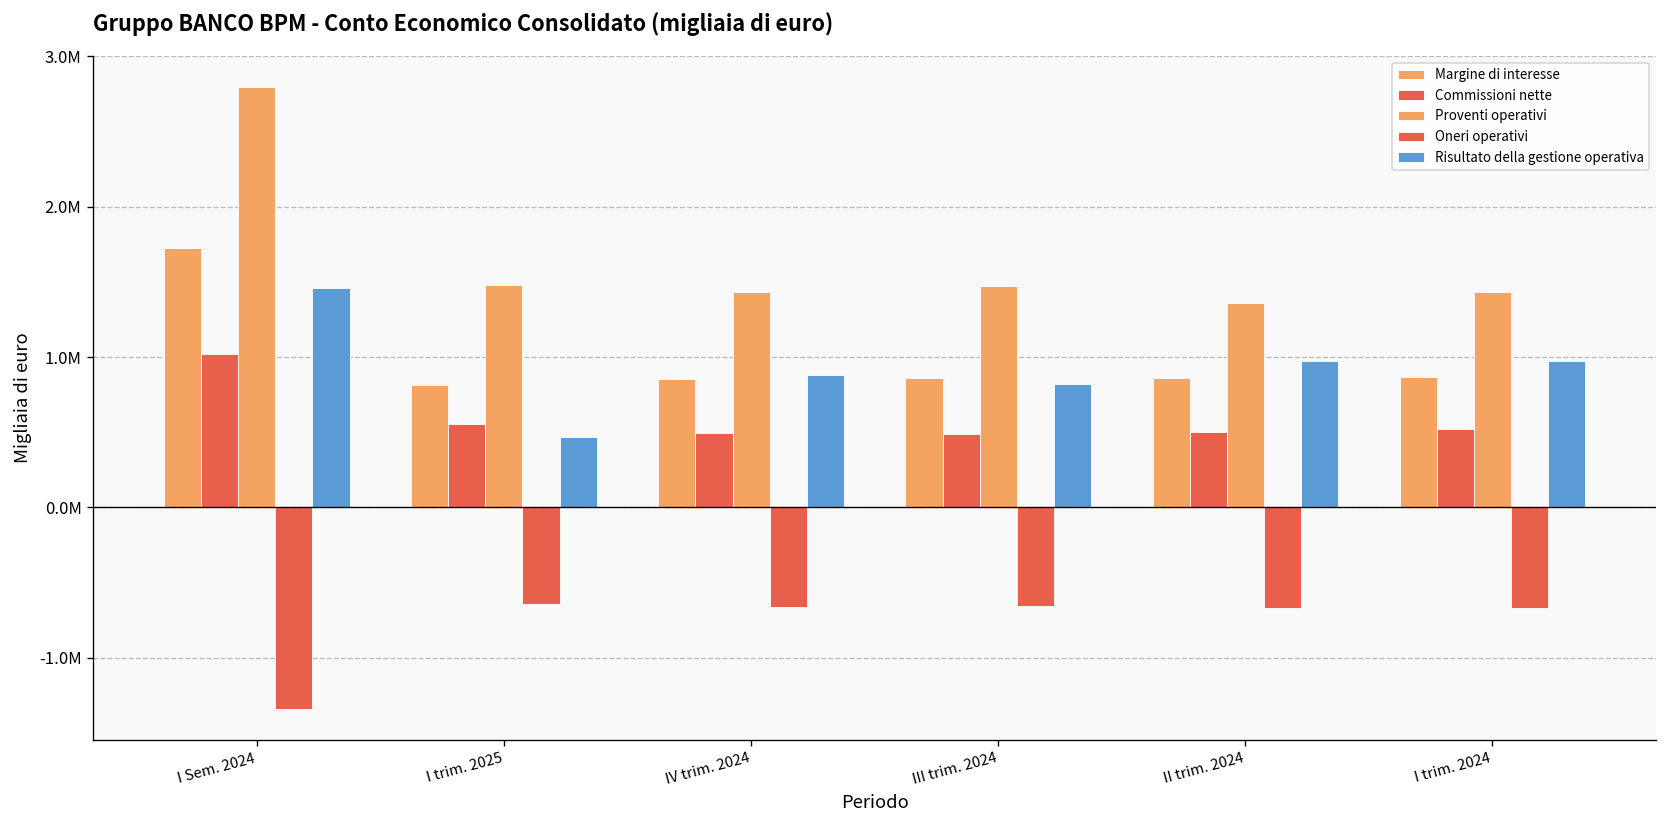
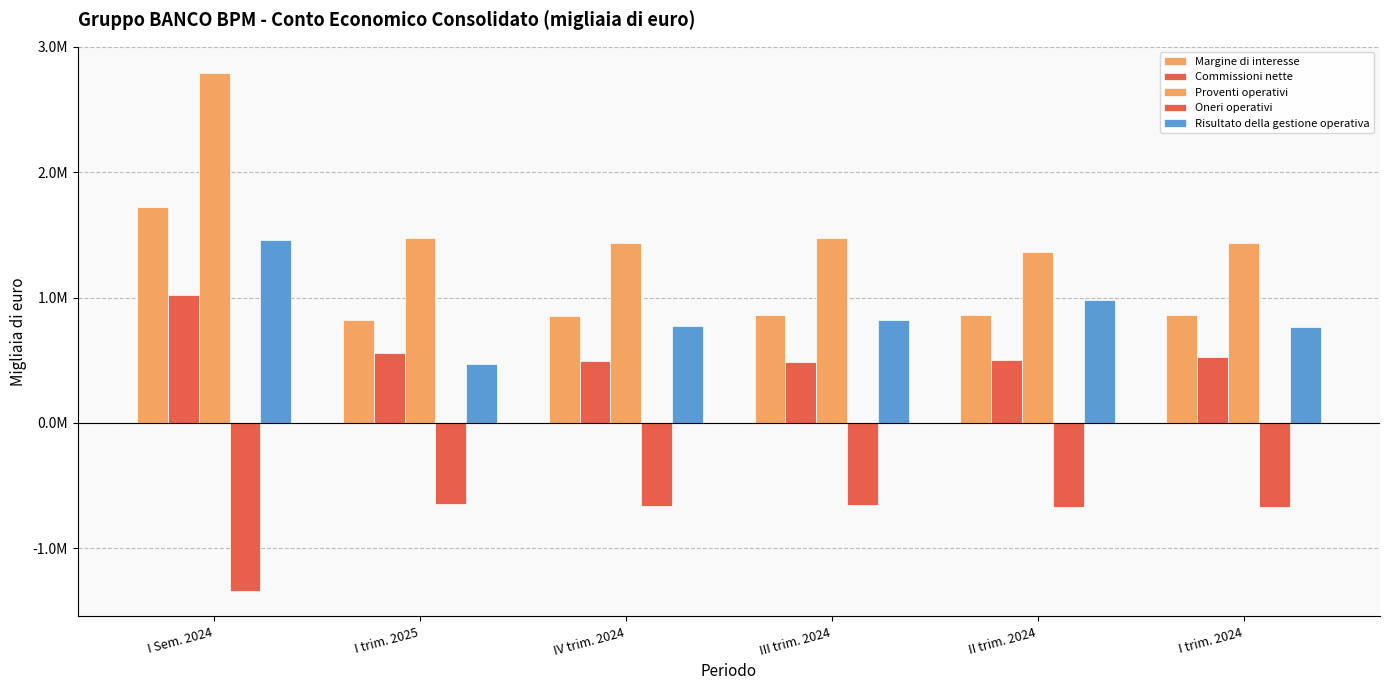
  {
    "Risultato della gestione operativa": {
      "I Sem. 2024": 1460000,
      "I trim. 2025": 470000,
-     "IV trim. 2024": 880000,
+     "IV trim. 2024": 770000,
      "III trim. 2024": 820000,
      "II trim. 2024": 980000,
-     "I trim. 2024": 970000
+     "I trim. 2024": 770000
    }
  }
